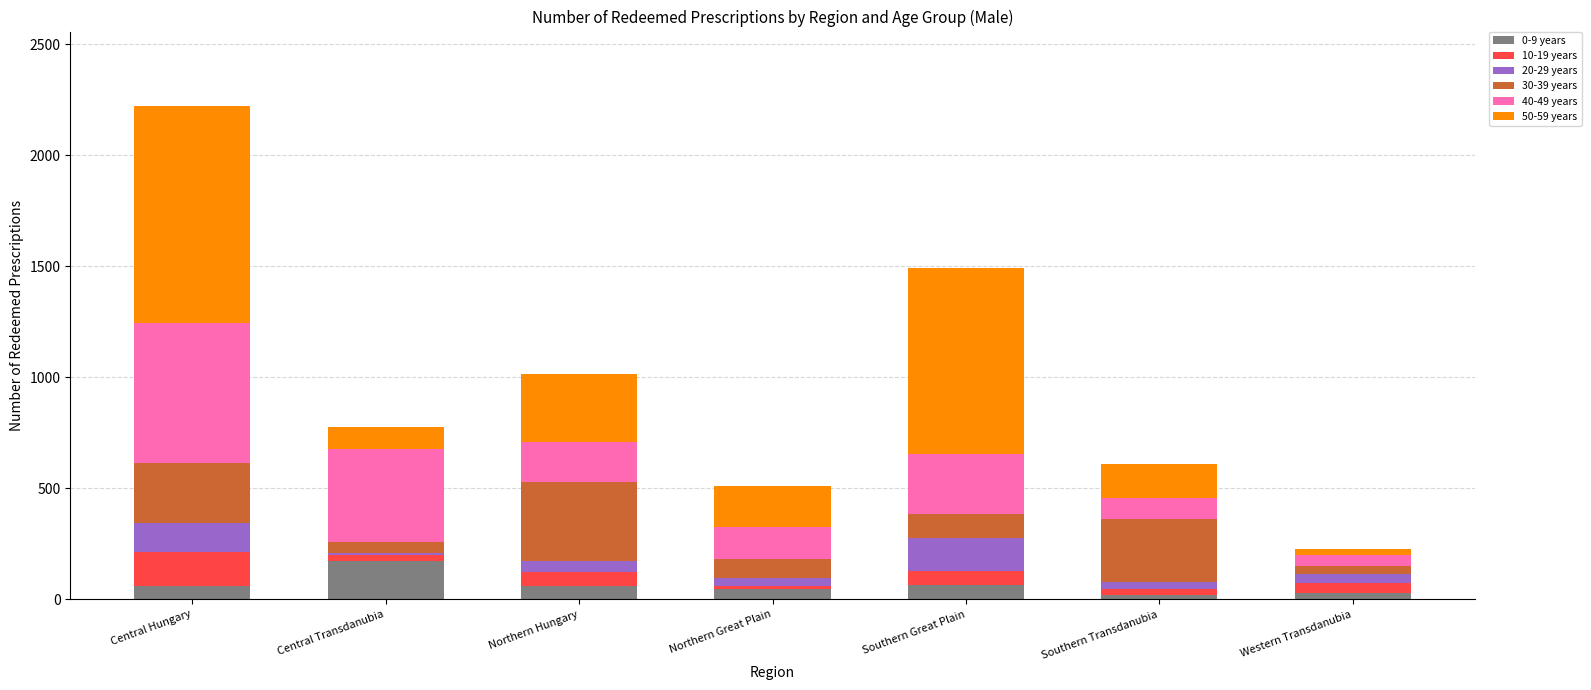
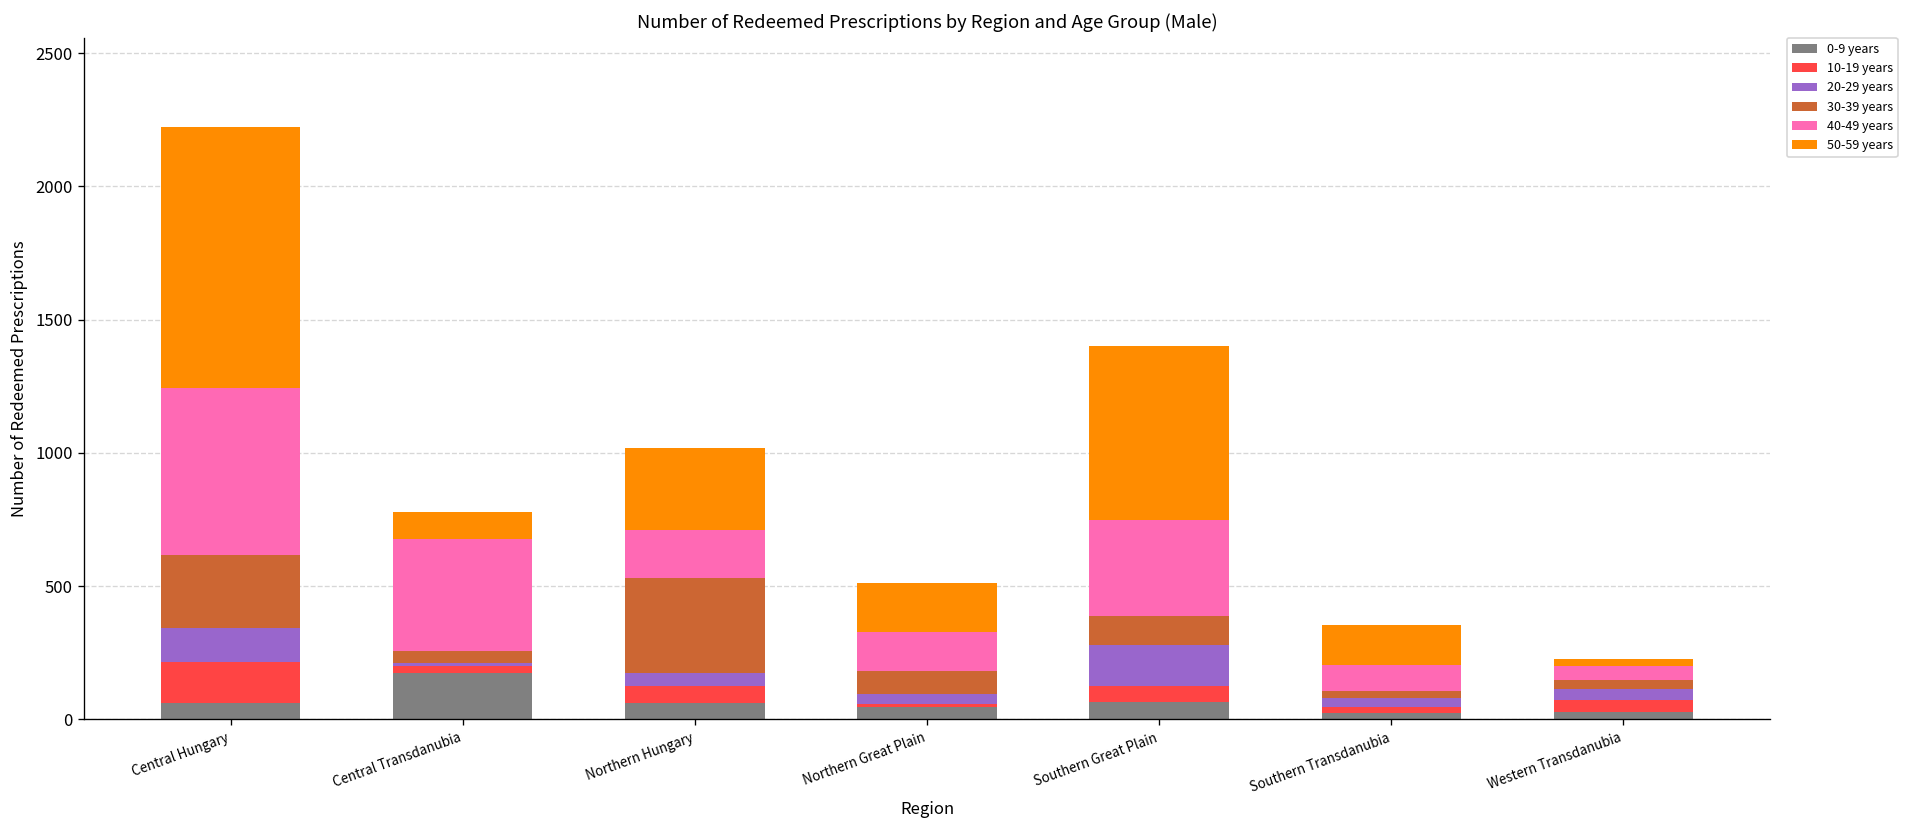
  {
    "0-9 years": {
      "Central Hungary": 60,
      "Central Transdanubia": 170,
      "Northern Hungary": 60,
      "Northern Great Plain": 50,
      "Southern Great Plain": 70,
      "Southern Transdanubia": 20,
      "Western Transdanubia": 30
    },
    "10-19 years": {
      "Central Hungary": 160,
      "Central Transdanubia": 30,
      "Northern Hungary": 60,
      "Northern Great Plain": 10,
      "Southern Great Plain": 60,
      "Southern Transdanubia": 20,
      "Western Transdanubia": 50
    },
    "20-29 years": {
      "Central Hungary": 130,
      "Northern Hungary": 50,
      "Northern Great Plain": 40,
      "Southern Great Plain": 150,
      "Southern Transdanubia": 30,
      "Western Transdanubia": 40
    },
    "30-39 years": {
      "Central Hungary": 270,
      "Central Transdanubia": 50,
      "Northern Hungary": 360,
      "Northern Great Plain": 90,
      "Southern Great Plain": 110,
-     "Southern Transdanubia": 280,
+     "Southern Transdanubia": 30,
      "Western Transdanubia": 40
    },
    "40-49 years": {
      "Central Hungary": 630,
      "Central Transdanubia": 420,
      "Northern Hungary": 180,
      "Northern Great Plain": 150,
-     "Southern Great Plain": 270,
+     "Southern Great Plain": 360,
      "Southern Transdanubia": 100,
      "Western Transdanubia": 50
    },
    "50-59 years": {
      "Central Hungary": 980,
      "Central Transdanubia": 100,
      "Northern Hungary": 310,
      "Northern Great Plain": 180,
-     "Southern Great Plain": 840,
+     "Southern Great Plain": 650,
      "Southern Transdanubia": 150,
      "Western Transdanubia": 30
    }
  }
